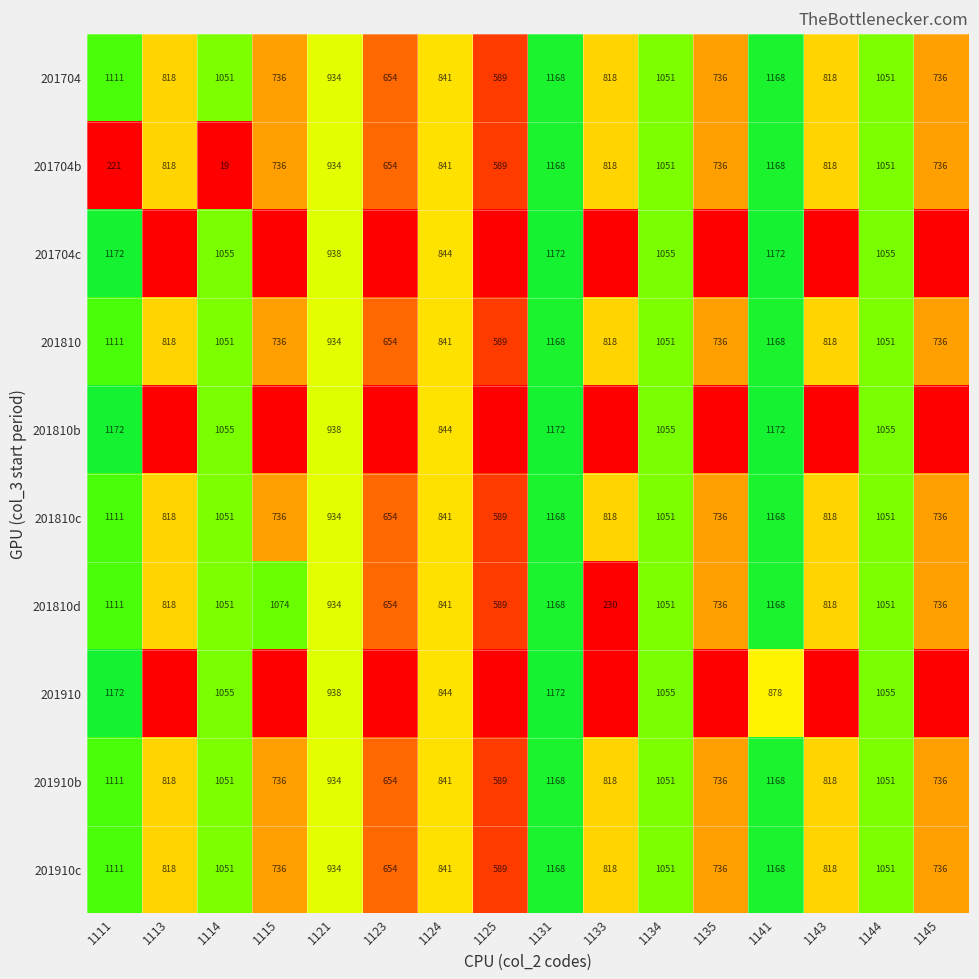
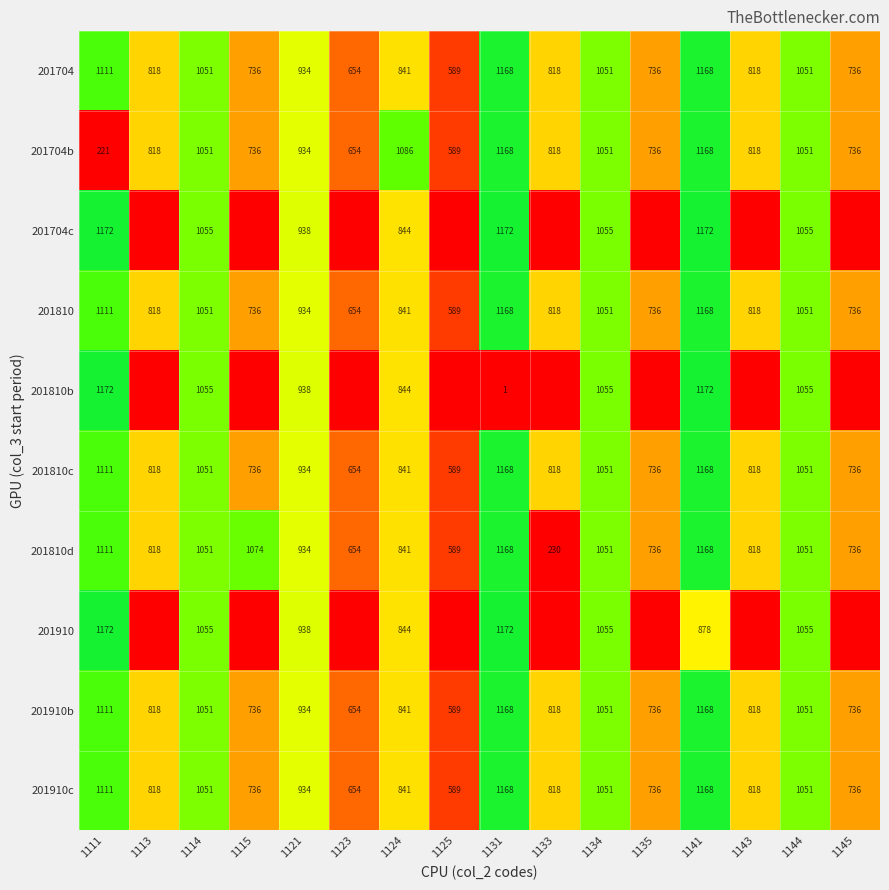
  {
    "201704": {
      "1111": 1111,
      "1113": 818,
      "1114": 1051,
      "1115": 736,
      "1121": 934,
      "1123": 654,
      "1124": 841,
      "1125": 589,
      "1131": 1168,
      "1133": 818,
      "1134": 1051,
      "1135": 736,
      "1141": 1168,
      "1143": 818,
      "1144": 1051,
      "1145": 736
    },
    "201704b": {
      "1111": 221,
      "1113": 818,
-     "1114": 19,
+     "1114": 1051,
      "1115": 736,
      "1121": 934,
      "1123": 654,
-     "1124": 841,
+     "1124": 1086,
      "1125": 589,
      "1131": 1168,
      "1133": 818,
      "1134": 1051,
      "1135": 736,
      "1141": 1168,
      "1143": 818,
      "1144": 1051,
      "1145": 736
    },
    "201704c": {
      "1111": 1172,
      "1114": 1055,
      "1121": 938,
      "1124": 844,
      "1131": 1172,
      "1134": 1055,
      "1141": 1172,
      "1144": 1055
    },
    "201810": {
      "1111": 1111,
      "1113": 818,
      "1114": 1051,
      "1115": 736,
      "1121": 934,
      "1123": 654,
      "1124": 841,
      "1125": 589,
      "1131": 1168,
      "1133": 818,
      "1134": 1051,
      "1135": 736,
      "1141": 1168,
      "1143": 818,
      "1144": 1051,
      "1145": 736
    },
    "201810b": {
      "1111": 1172,
      "1114": 1055,
      "1121": 938,
      "1124": 844,
-     "1131": 1172,
+     "1131": 1,
      "1134": 1055,
      "1141": 1172,
      "1144": 1055
    },
    "201810c": {
      "1111": 1111,
      "1113": 818,
      "1114": 1051,
      "1115": 736,
      "1121": 934,
      "1123": 654,
      "1124": 841,
      "1125": 589,
      "1131": 1168,
      "1133": 818,
      "1134": 1051,
      "1135": 736,
      "1141": 1168,
      "1143": 818,
      "1144": 1051,
      "1145": 736
    },
    "201810d": {
      "1111": 1111,
      "1113": 818,
      "1114": 1051,
      "1115": 1074,
      "1121": 934,
      "1123": 654,
      "1124": 841,
      "1125": 589,
      "1131": 1168,
      "1133": 230,
      "1134": 1051,
      "1135": 736,
      "1141": 1168,
      "1143": 818,
      "1144": 1051,
      "1145": 736
    },
    "201910": {
      "1111": 1172,
      "1114": 1055,
      "1121": 938,
      "1124": 844,
      "1131": 1172,
      "1134": 1055,
      "1141": 878,
      "1144": 1055
    },
    "201910b": {
      "1111": 1111,
      "1113": 818,
      "1114": 1051,
      "1115": 736,
      "1121": 934,
      "1123": 654,
      "1124": 841,
      "1125": 589,
      "1131": 1168,
      "1133": 818,
      "1134": 1051,
      "1135": 736,
      "1141": 1168,
      "1143": 818,
      "1144": 1051,
      "1145": 736
    },
    "201910c": {
      "1111": 1111,
      "1113": 818,
      "1114": 1051,
      "1115": 736,
      "1121": 934,
      "1123": 654,
      "1124": 841,
      "1125": 589,
      "1131": 1168,
      "1133": 818,
      "1134": 1051,
      "1135": 736,
      "1141": 1168,
      "1143": 818,
      "1144": 1051,
      "1145": 736
    }
  }
